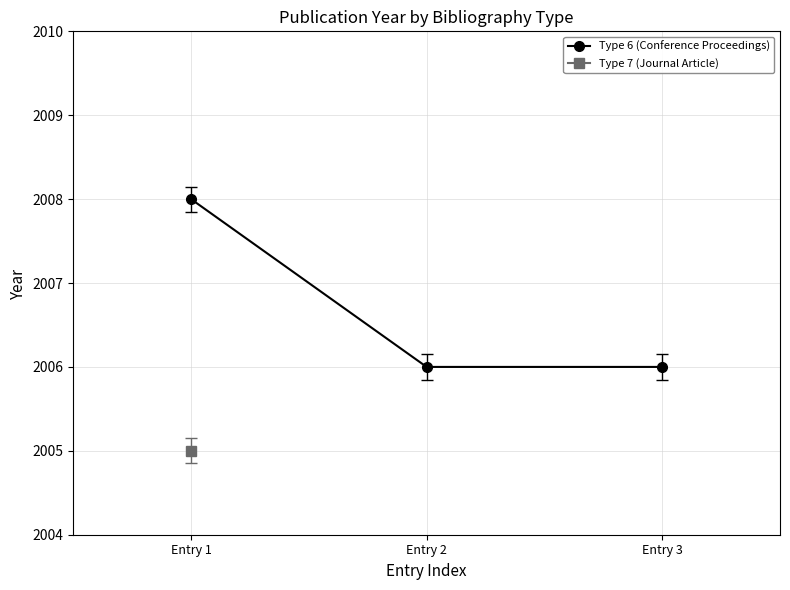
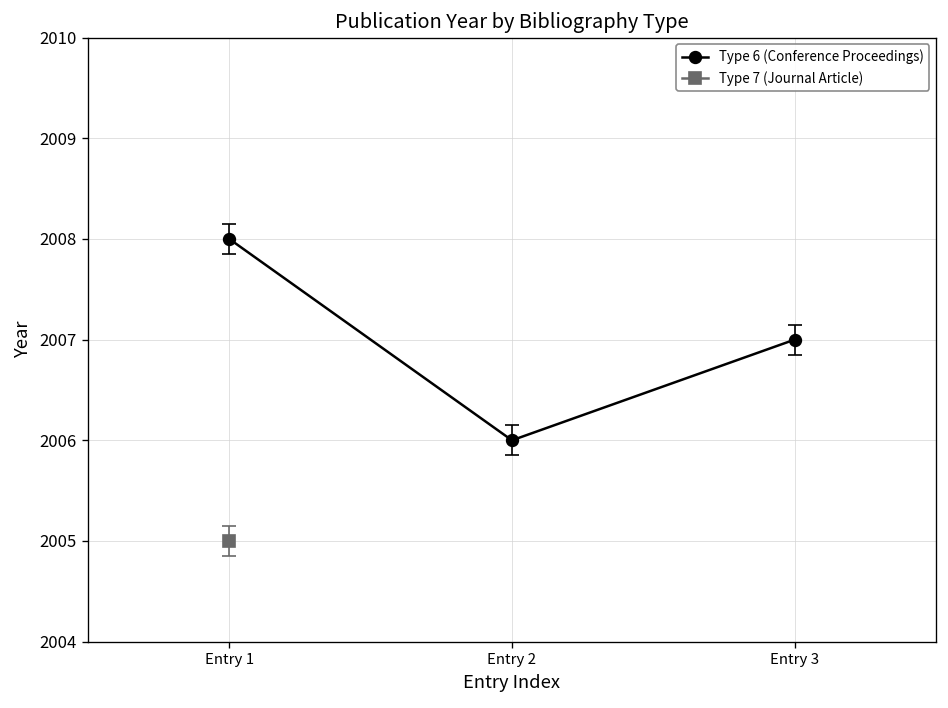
  {
    "Type 6 (Conference Proceedings)": {
      "Entry 1": 2008,
      "Entry 2": 2006,
-     "Entry 3": 2006
+     "Entry 3": 2007
    },
    "Type 7 (Journal Article)": {
      "Entry 1": 2005
    }
  }
